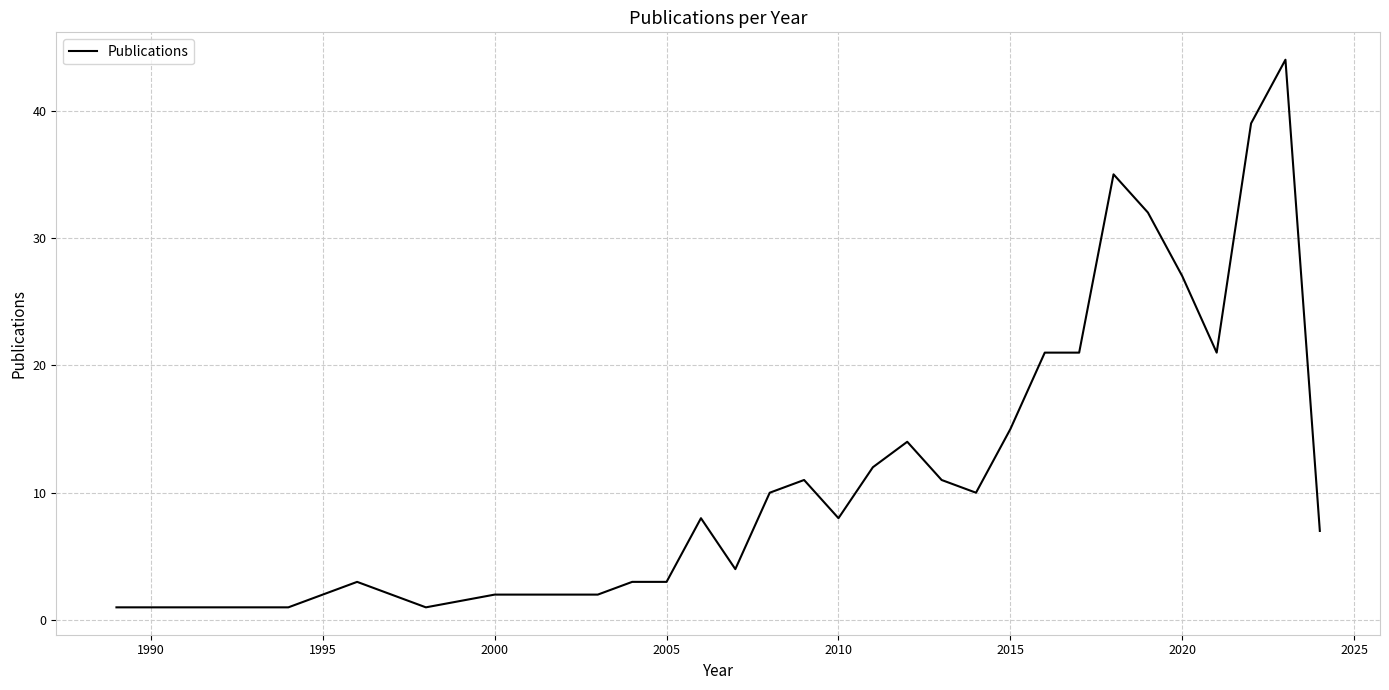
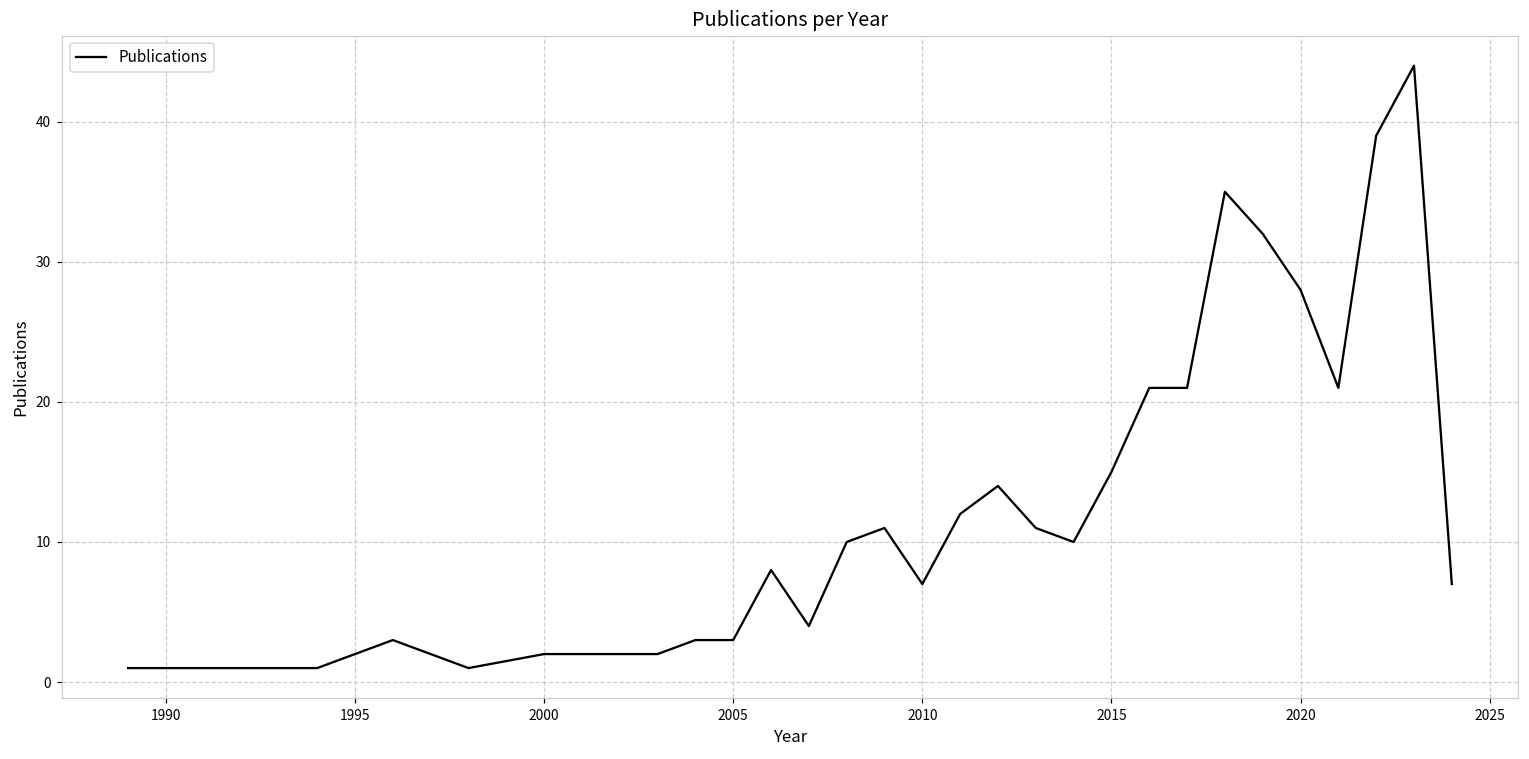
  {
    "1990": 1,
    "2000": 2,
    "2005": 3,
-   "2010": 8,
+   "2010": 7,
    "2015": 15,
-   "2020": 27
+   "2020": 28
  }
